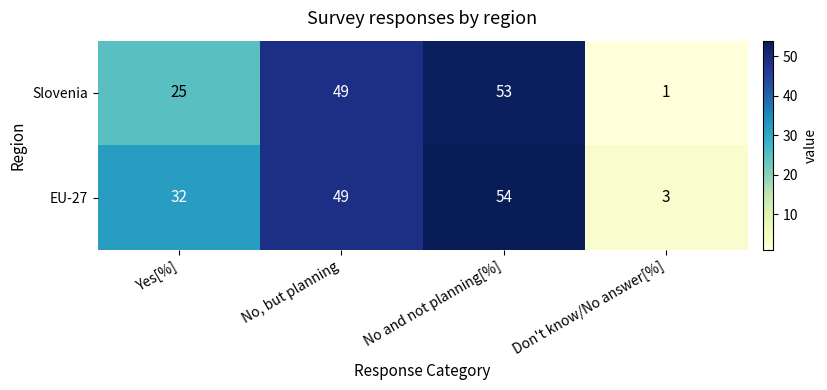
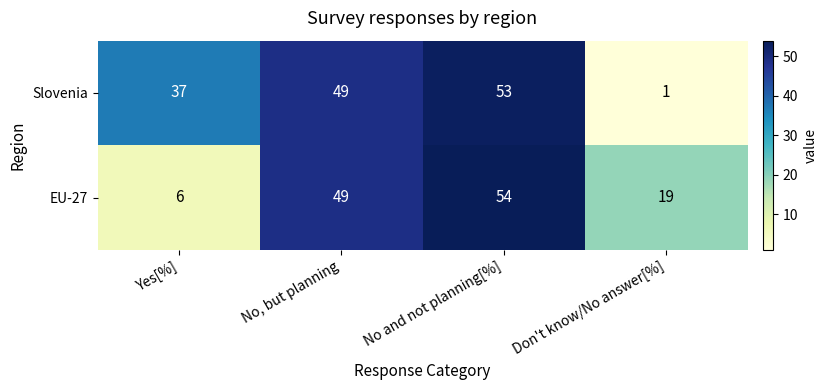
  {
    "Slovenia": {
-     "Yes[%]": 25,
+     "Yes[%]": 37,
      "No, but planning": 49,
      "No and not planning[%]": 53,
      "Don't know/No answer[%]": 1
    },
    "EU-27": {
-     "Yes[%]": 32,
+     "Yes[%]": 6,
      "No, but planning": 49,
      "No and not planning[%]": 54,
-     "Don't know/No answer[%]": 3
+     "Don't know/No answer[%]": 19
    }
  }
